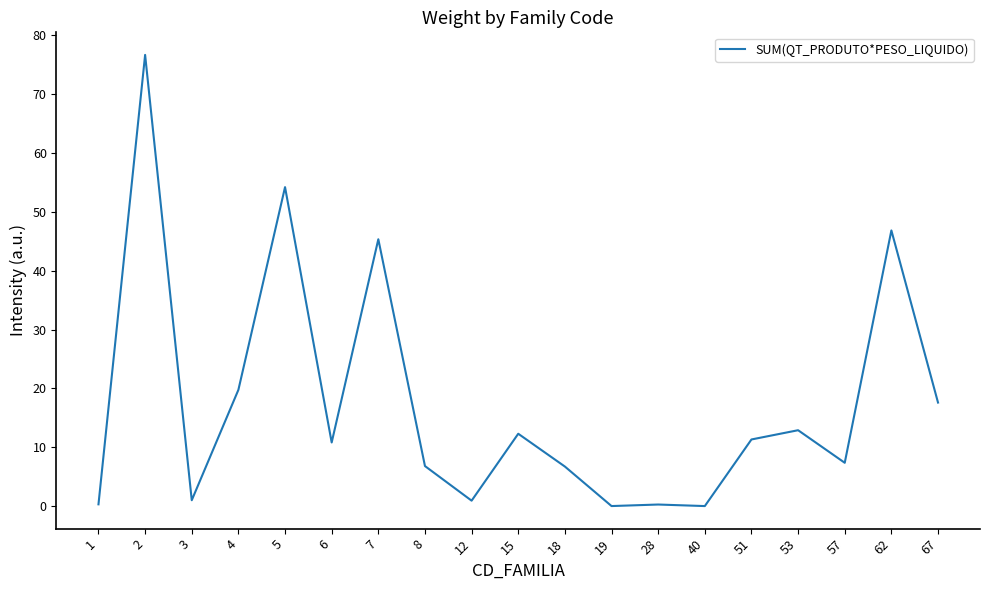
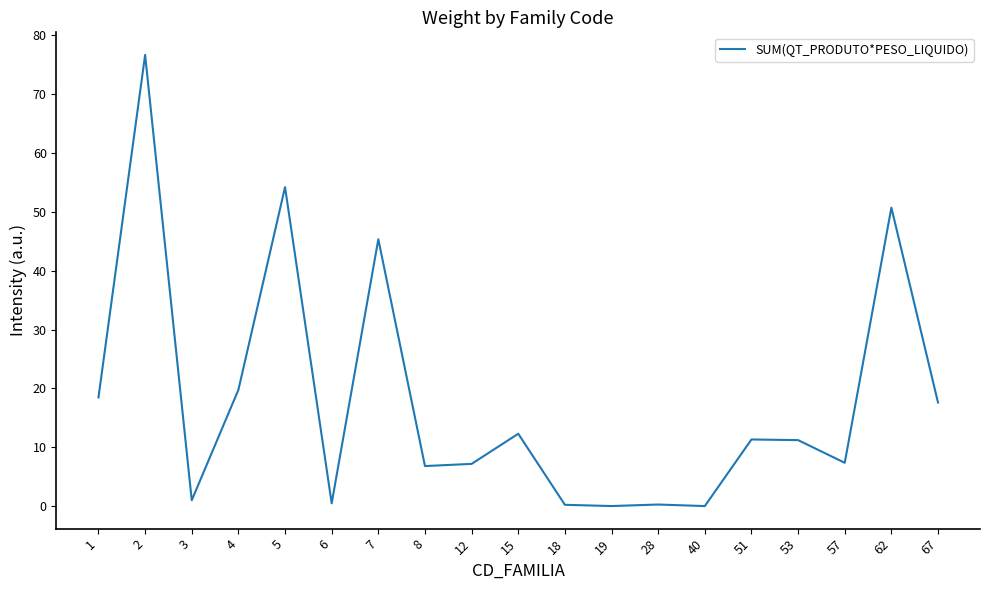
  {
-   "1": 0,
+   "1": 18,
    "2": 77,
    "3": 1,
    "4": 20,
    "5": 54,
-   "6": 11,
+   "6": 1,
    "7": 45,
    "8": 7,
-   "12": 1,
+   "12": 7,
    "15": 12,
-   "18": 7,
+   "18": 0,
    "19": 0,
    "28": 0,
    "40": 0,
    "51": 11,
-   "53": 13,
+   "53": 11,
    "57": 7,
-   "62": 47,
+   "62": 51,
    "67": 18
  }
